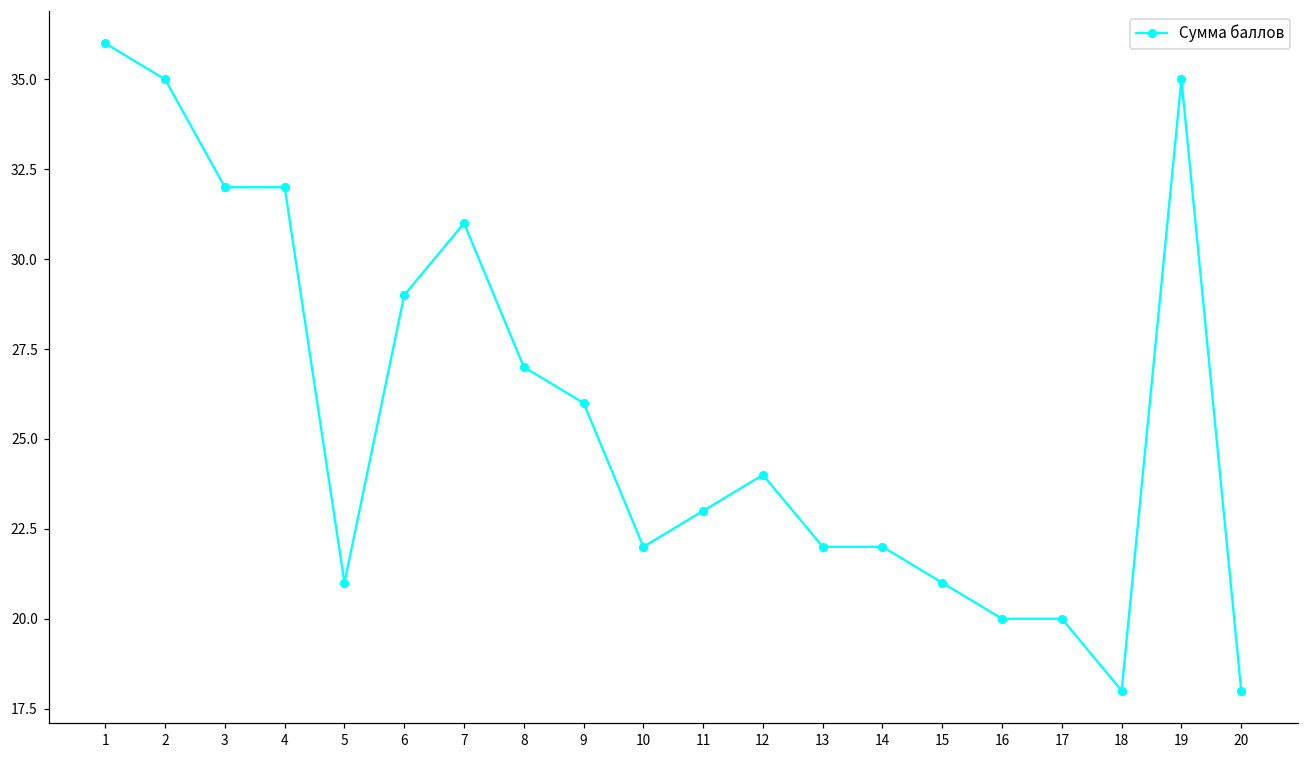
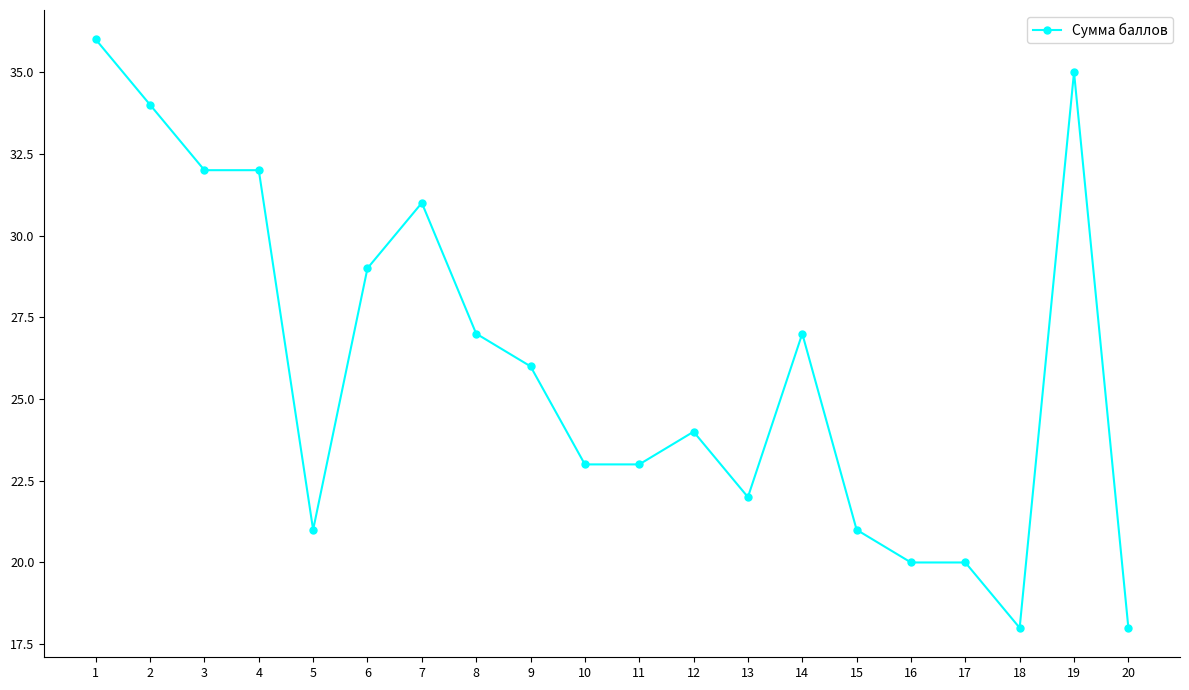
  {
    "1": 36,
-   "2": 35,
+   "2": 34,
    "3": 32,
    "4": 32,
    "5": 21,
    "6": 29,
    "7": 31,
    "8": 27,
    "9": 26,
-   "10": 22,
+   "10": 23,
    "11": 23,
    "12": 24,
    "13": 22,
-   "14": 22,
+   "14": 27,
    "15": 21,
    "16": 20,
    "17": 20,
    "18": 18,
    "19": 35,
    "20": 18
  }
